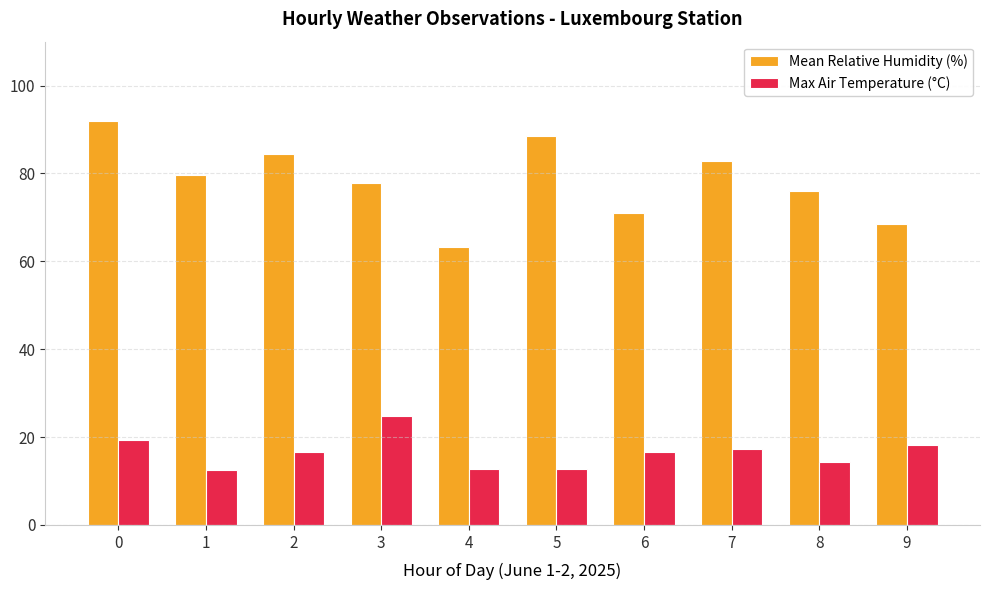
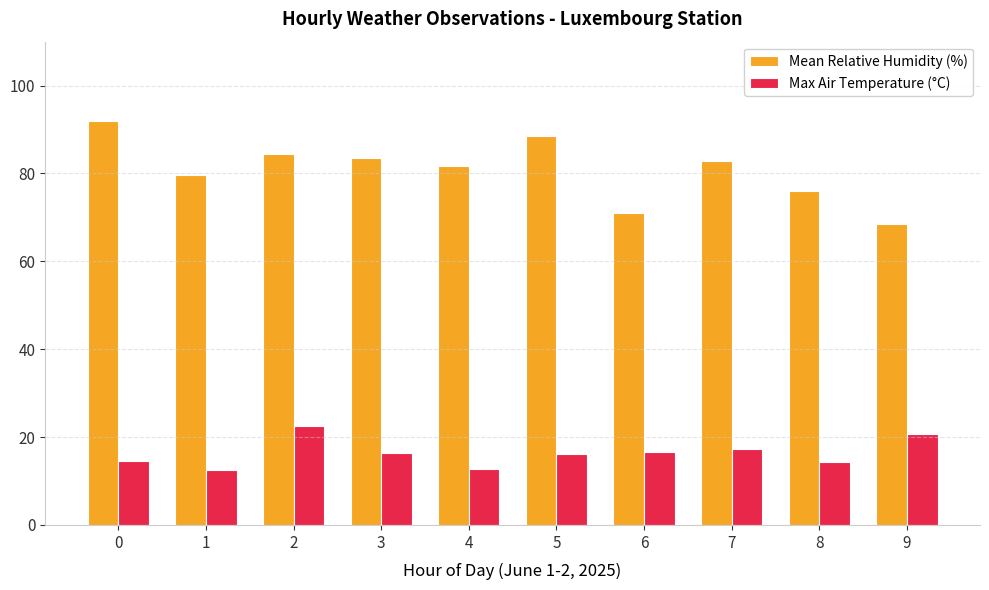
  {
    "Mean Relative Humidity (%)": {
      "0": 92,
      "1": 80,
      "2": 85,
-     "3": 78,
-     "4": 63,
+     "3": 84,
+     "4": 82,
      "5": 89,
      "6": 71,
      "7": 83,
      "8": 76,
      "9": 69
    },
    "Max Air Temperature (°C)": {
-     "0": 19,
+     "0": 15,
      "1": 12,
-     "2": 17,
-     "3": 25,
+     "2": 23,
+     "3": 16,
      "4": 13,
-     "5": 13,
+     "5": 16,
      "6": 17,
      "7": 17,
      "8": 14,
-     "9": 18
+     "9": 21
    }
  }
